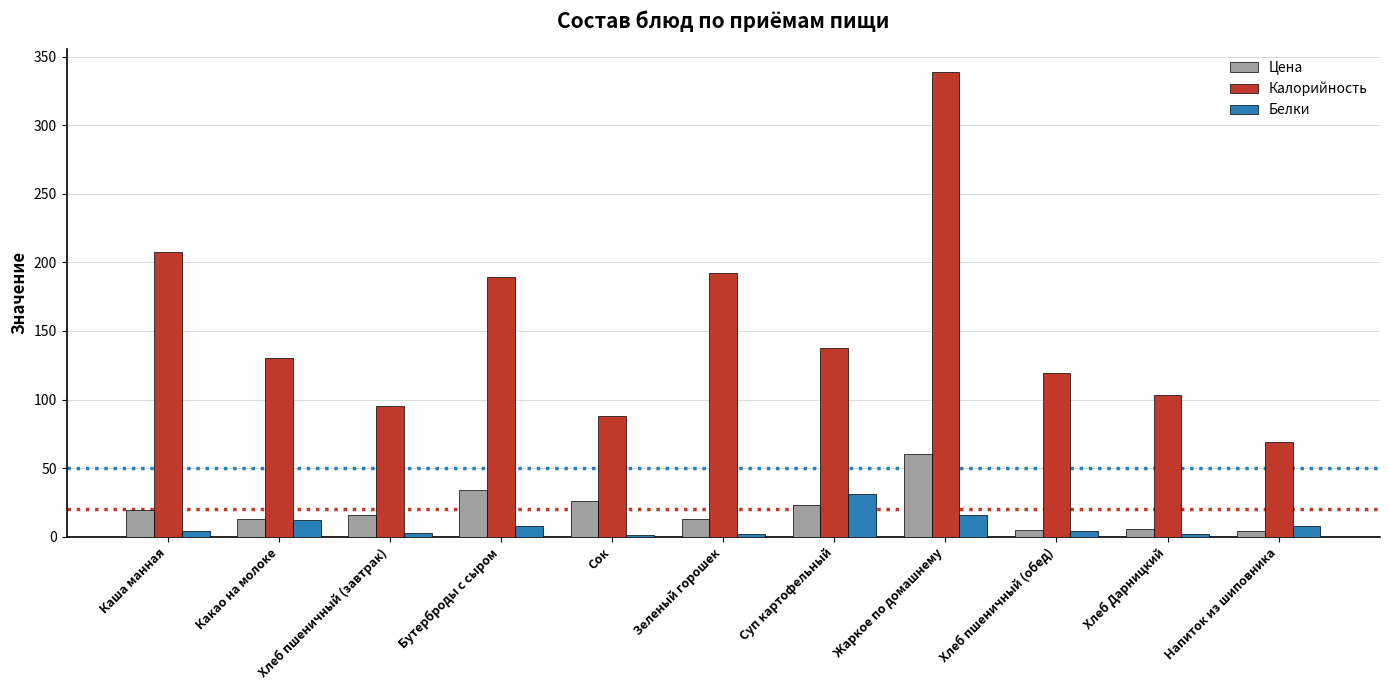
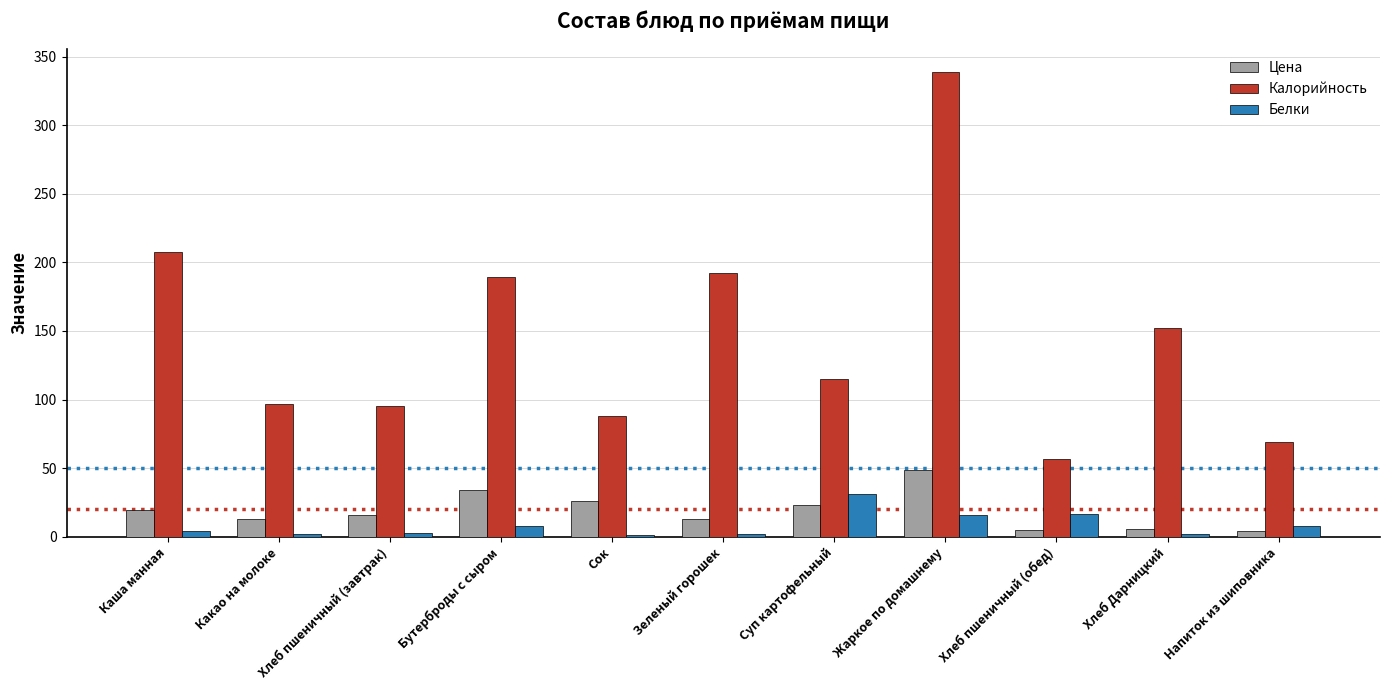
  {
    "Цена": {
      "Каша манная": 20,
      "Какао на молоке": 13,
      "Хлеб пшеничный (завтрак)": 16,
      "Бутерброды с сыром": 34,
      "Сок": 26,
      "Зеленый горошек": 13,
      "Суп картофельный": 23,
-     "Жаркое по домашнему": 60,
+     "Жаркое по домашнему": 49,
      "Хлеб пшеничный (обед)": 5,
      "Хлеб Дарницкий": 5,
      "Напиток из шиповника": 4
    },
    "Калорийность": {
      "Каша манная": 208,
-     "Какао на молоке": 130,
+     "Какао на молоке": 97,
      "Хлеб пшеничный (завтрак)": 95,
      "Бутерброды с сыром": 190,
      "Сок": 88,
      "Зеленый горошек": 192,
-     "Суп картофельный": 138,
+     "Суп картофельный": 115,
      "Жаркое по домашнему": 339,
-     "Хлеб пшеничный (обед)": 119,
-     "Хлеб Дарницкий": 103,
+     "Хлеб пшеничный (обед)": 56,
+     "Хлеб Дарницкий": 152,
      "Напиток из шиповника": 69
    },
    "Белки": {
      "Каша манная": 4,
-     "Какао на молоке": 12,
+     "Какао на молоке": 2,
      "Хлеб пшеничный (завтрак)": 3,
      "Бутерброды с сыром": 8,
      "Зеленый горошек": 2,
      "Суп картофельный": 31,
      "Жаркое по домашнему": 16,
-     "Хлеб пшеничный (обед)": 4,
+     "Хлеб пшеничный (обед)": 16,
      "Хлеб Дарницкий": 2,
      "Напиток из шиповника": 8
    }
  }
